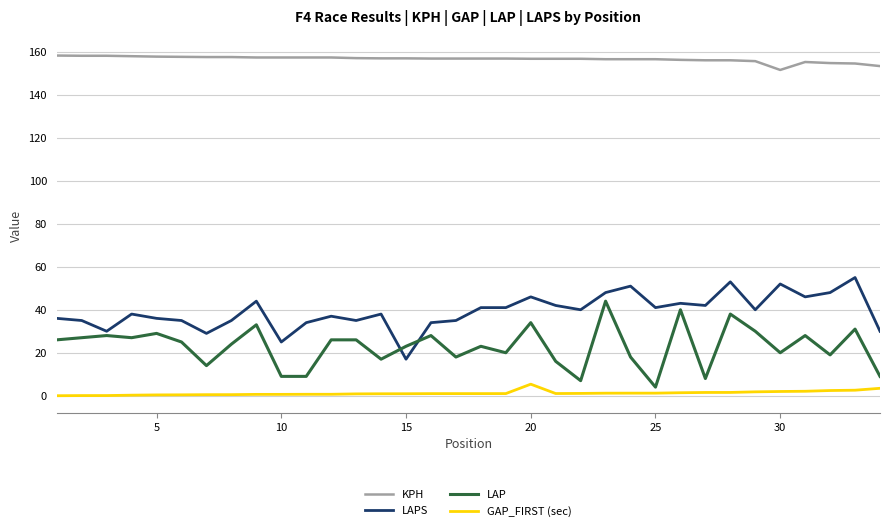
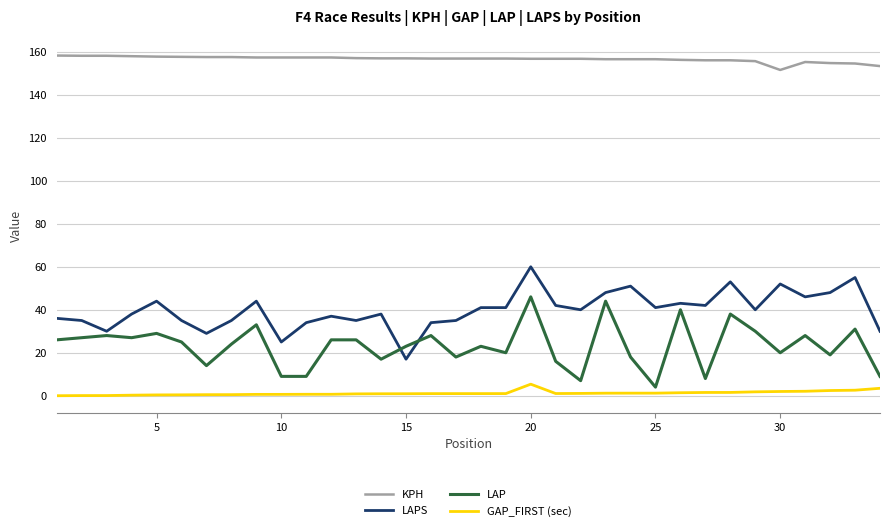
  {
    "KPH": {
      "5": 158,
      "10": 157,
      "15": 157,
      "20": 157,
      "25": 157,
      "30": 152
    },
    "LAPS": {
-     "5": 36,
+     "5": 44,
      "10": 25,
      "15": 17,
-     "20": 46,
+     "20": 60,
      "25": 41,
      "30": 52
    },
    "LAP": {
      "5": 29,
      "10": 9,
      "15": 23,
-     "20": 34,
+     "20": 46,
      "25": 4,
      "30": 20
    },
    "GAP_FIRST (sec)": {
      "5": 0,
      "10": 1,
      "15": 1,
      "20": 5,
      "25": 1,
      "30": 2
    }
  }
